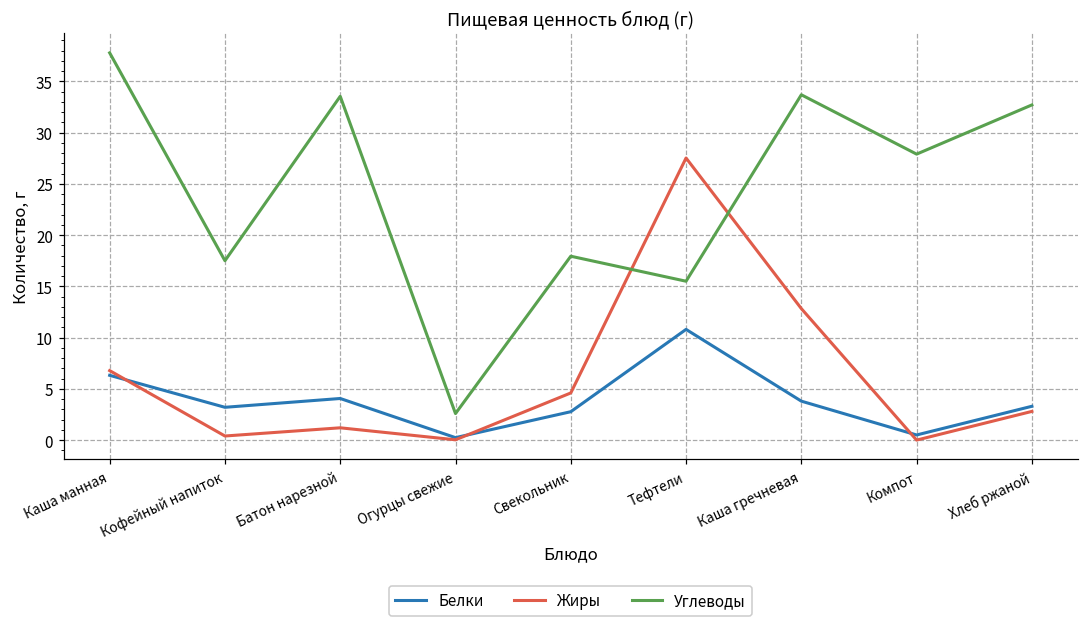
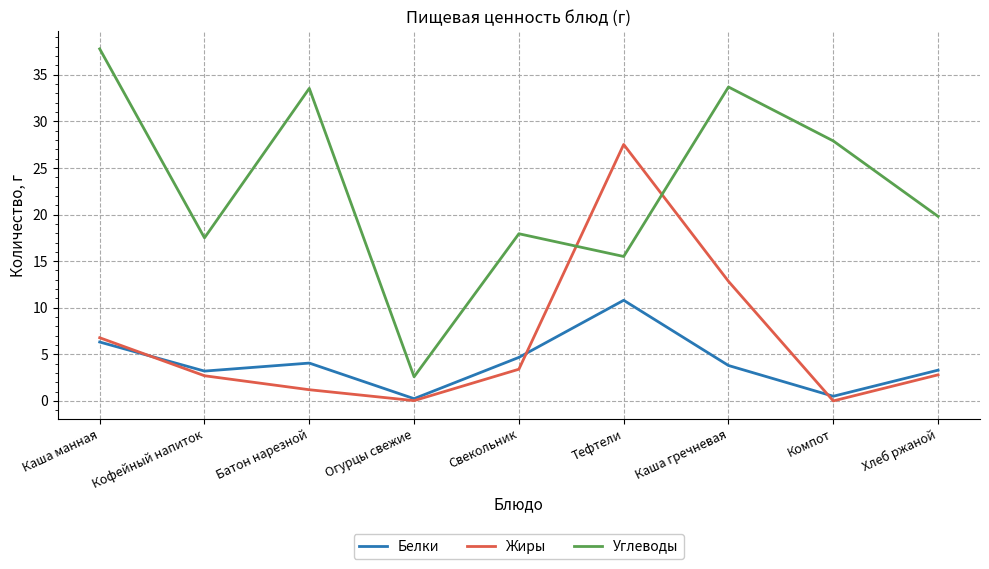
  {
    "Белки": {
      "Каша манная": 6,
      "Кофейный напиток": 3,
      "Батон нарезной": 4,
-     "Свекольник": 3,
+     "Свекольник": 5,
      "Тефтели": 11,
      "Каша гречневая": 4,
      "Компот": 1,
      "Хлеб ржаной": 3
    },
    "Жиры": {
      "Каша манная": 7,
-     "Кофейный напиток": 0,
+     "Кофейный напиток": 3,
      "Батон нарезной": 1,
-     "Свекольник": 5,
+     "Свекольник": 3,
      "Тефтели": 28,
      "Каша гречневая": 13,
      "Компот": 0,
      "Хлеб ржаной": 3
    },
    "Углеводы": {
      "Каша манная": 38,
      "Кофейный напиток": 18,
      "Батон нарезной": 34,
      "Огурцы свежие": 3,
      "Свекольник": 18,
      "Тефтели": 16,
      "Каша гречневая": 34,
      "Компот": 28,
-     "Хлеб ржаной": 33
+     "Хлеб ржаной": 20
    }
  }
